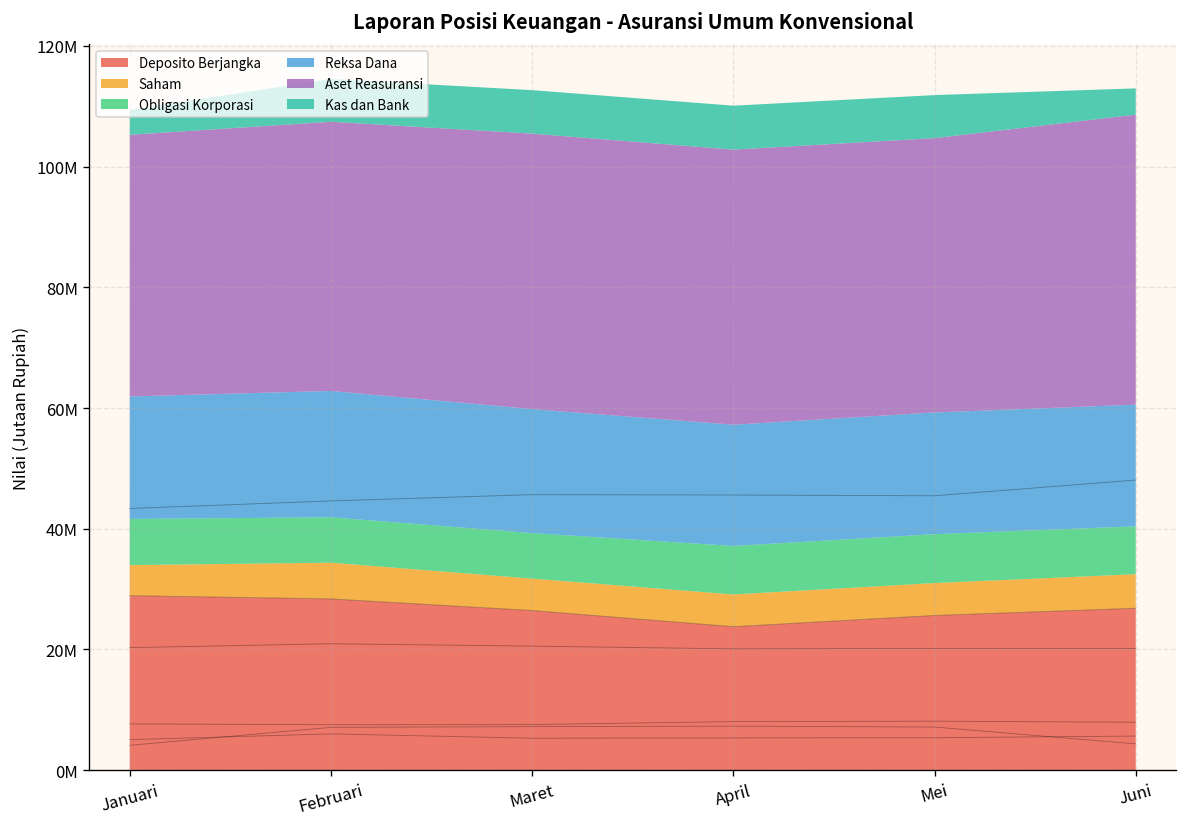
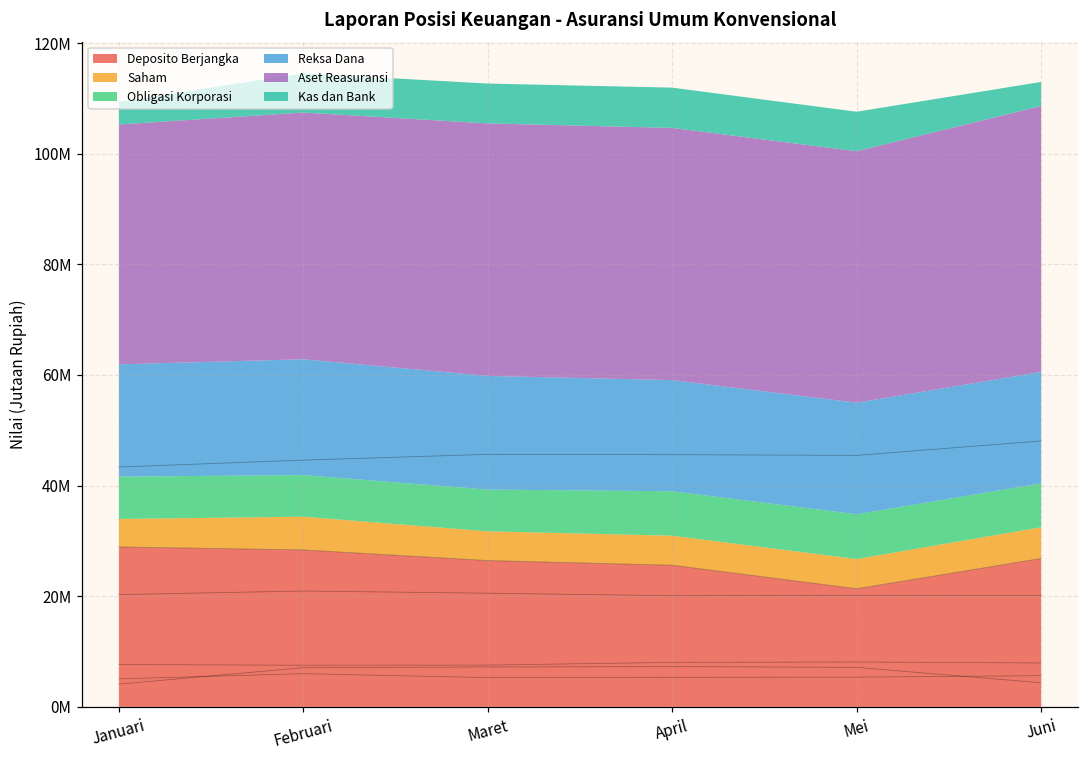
  {
    "Deposito Berjangka": {
      "Januari": 29000000,
      "Februari": 28000000,
      "Maret": 26000000,
-     "April": 24000000,
-     "Mei": 26000000,
+     "April": 26000000,
+     "Mei": 21000000,
      "Juni": 27000000
    },
    "Saham": {
      "Januari": 5000000,
      "Februari": 6000000,
      "Maret": 5000000,
      "April": 5000000,
      "Mei": 5000000,
      "Juni": 6000000
    },
    "Reksa Dana": {
      "Januari": 20000000,
      "Februari": 21000000,
      "Maret": 21000000,
      "April": 20000000,
      "Mei": 20000000,
      "Juni": 20000000
    },
    "Aset Reasuransi": {
      "Januari": 43000000,
      "Februari": 45000000,
      "Maret": 46000000,
      "April": 46000000,
      "Mei": 45000000,
      "Juni": 48000000
    }
  }
